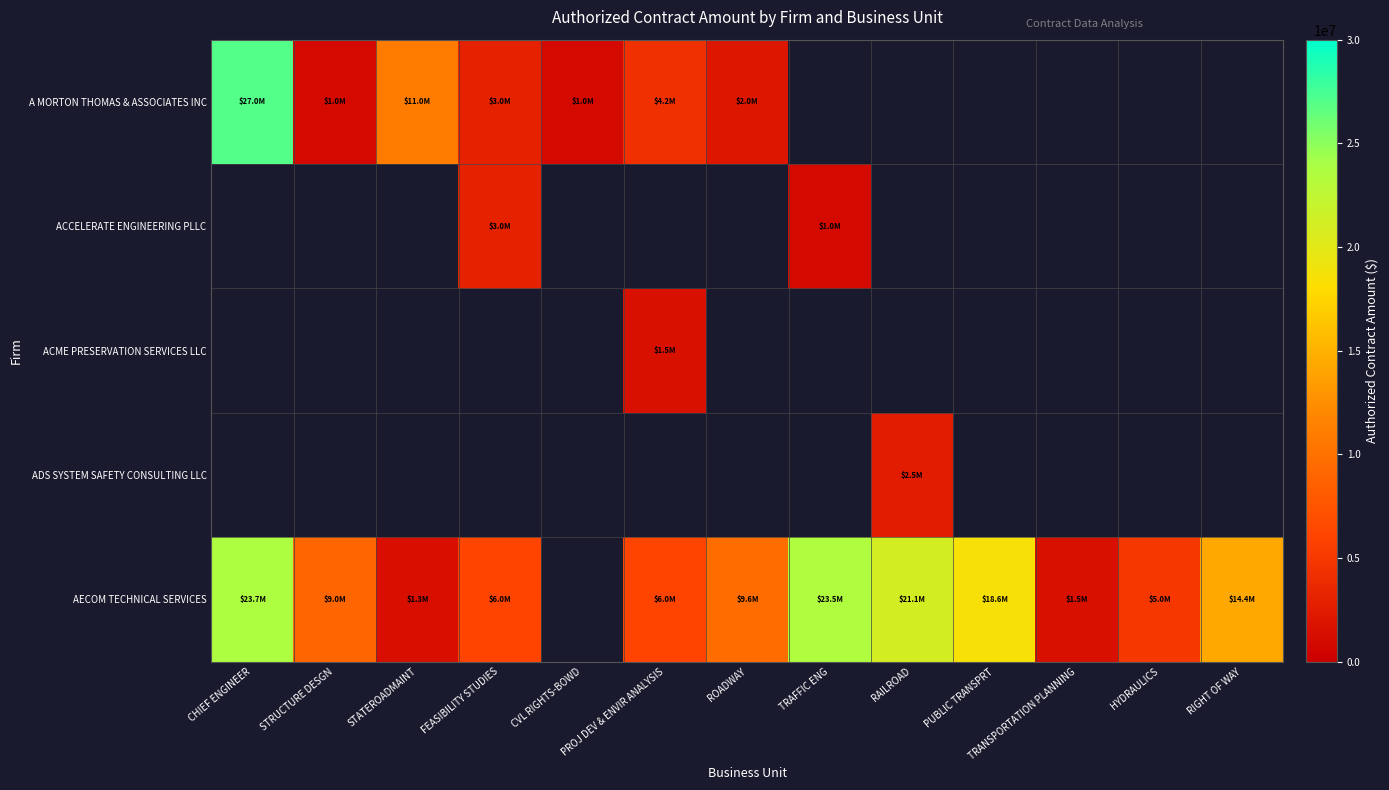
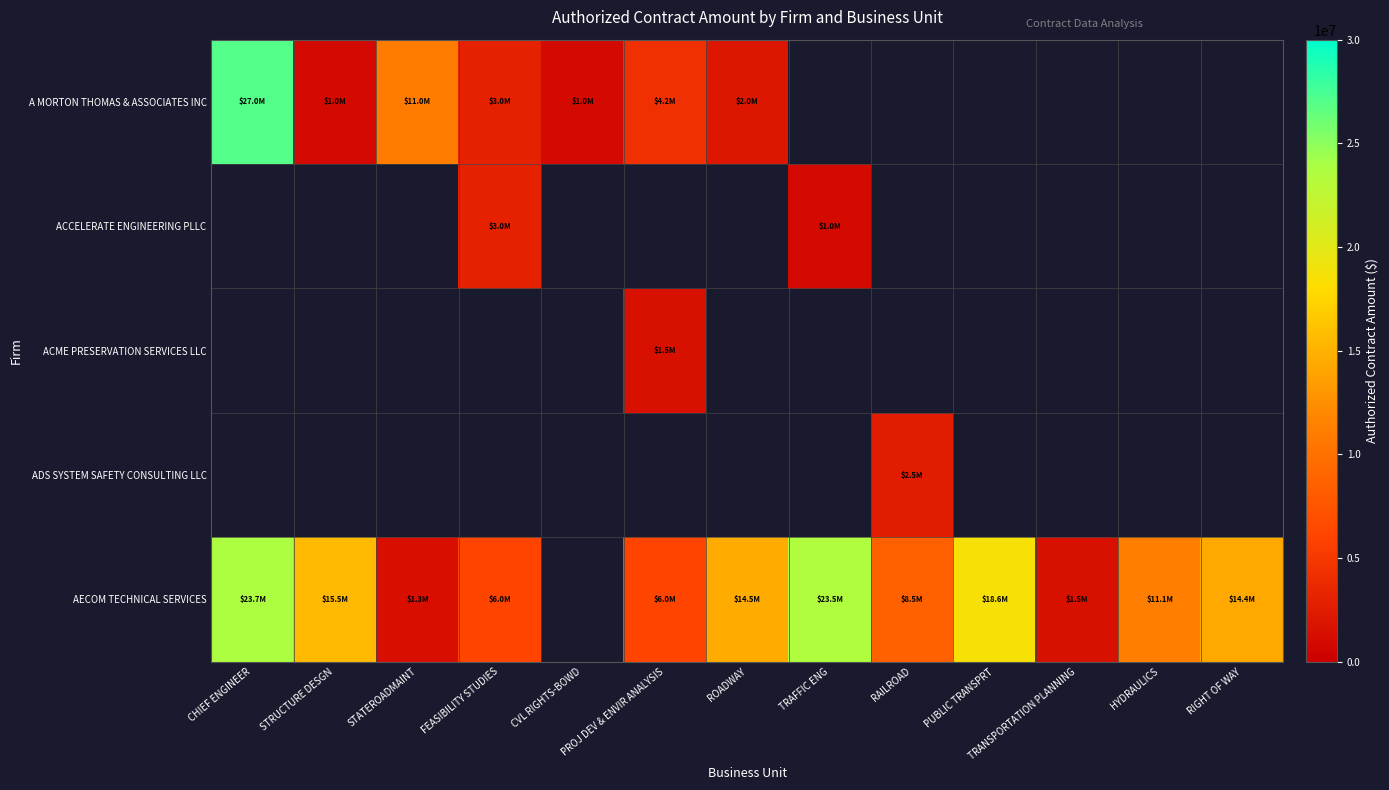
  {
    "A MORTON THOMAS & ASSOCIATES INC": {
      "CHIEF ENGINEER": "$27.0M",
      "STRUCTURE DESGN": "$1.0M",
      "STATEROADMAINT": "$11.0M",
      "FEASIBILITY STUDIES": "$3.0M",
      "CVL RIGHTS-BOWD": "$1.0M",
      "PROJ DEV & ENVIR ANALYSIS": "$4.2M",
      "ROADWAY": "$2.0M"
    },
    "ACCELERATE ENGINEERING PLLC": {
      "FEASIBILITY STUDIES": "$3.0M",
      "TRAFFIC ENG": "$1.0M"
    },
    "ACME PRESERVATION SERVICES LLC": {
      "PROJ DEV & ENVIR ANALYSIS": "$1.5M"
    },
    "ADS SYSTEM SAFETY CONSULTING LLC": {
      "RAILROAD": "$2.5M"
    },
    "AECOM TECHNICAL SERVICES": {
      "CHIEF ENGINEER": "$23.7M",
-     "STRUCTURE DESGN": "$9.0M",
+     "STRUCTURE DESGN": "$15.5M",
      "STATEROADMAINT": "$1.3M",
      "FEASIBILITY STUDIES": "$6.0M",
      "PROJ DEV & ENVIR ANALYSIS": "$6.0M",
-     "ROADWAY": "$9.6M",
+     "ROADWAY": "$14.5M",
      "TRAFFIC ENG": "$23.5M",
-     "RAILROAD": "$21.1M",
+     "RAILROAD": "$8.5M",
      "PUBLIC TRANSPRT": "$18.6M",
      "TRANSPORTATION PLANNING": "$1.5M",
-     "HYDRAULICS": "$5.0M",
+     "HYDRAULICS": "$11.1M",
      "RIGHT OF WAY": "$14.4M"
    }
  }
